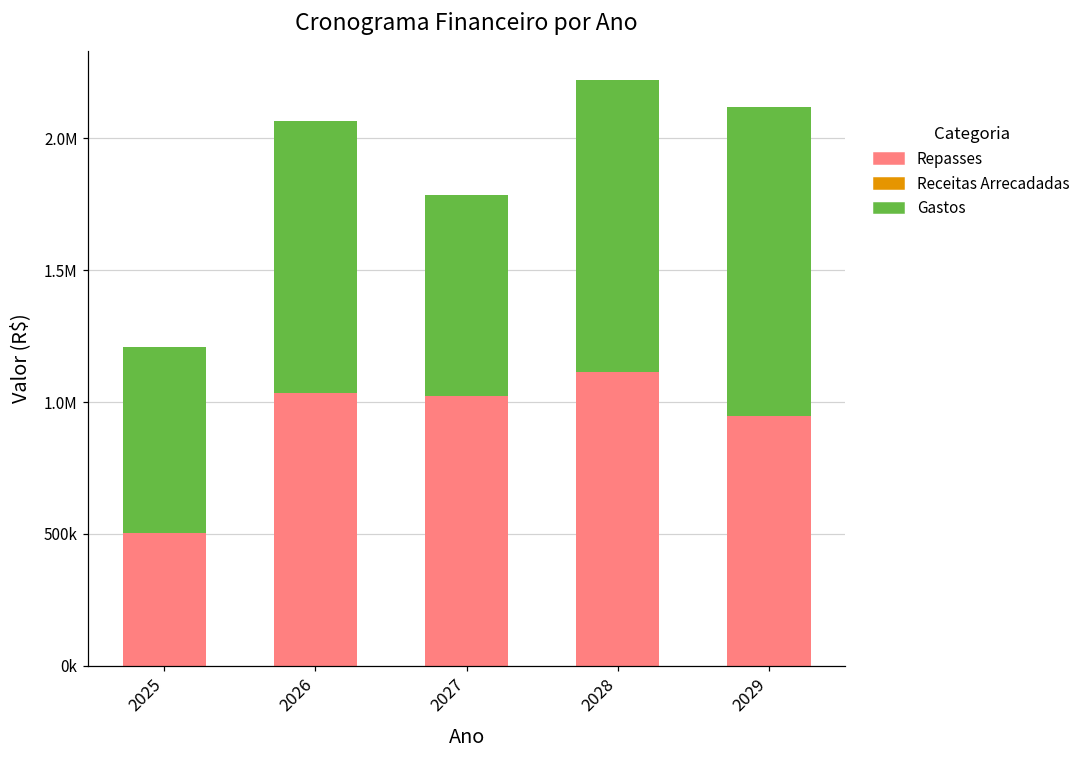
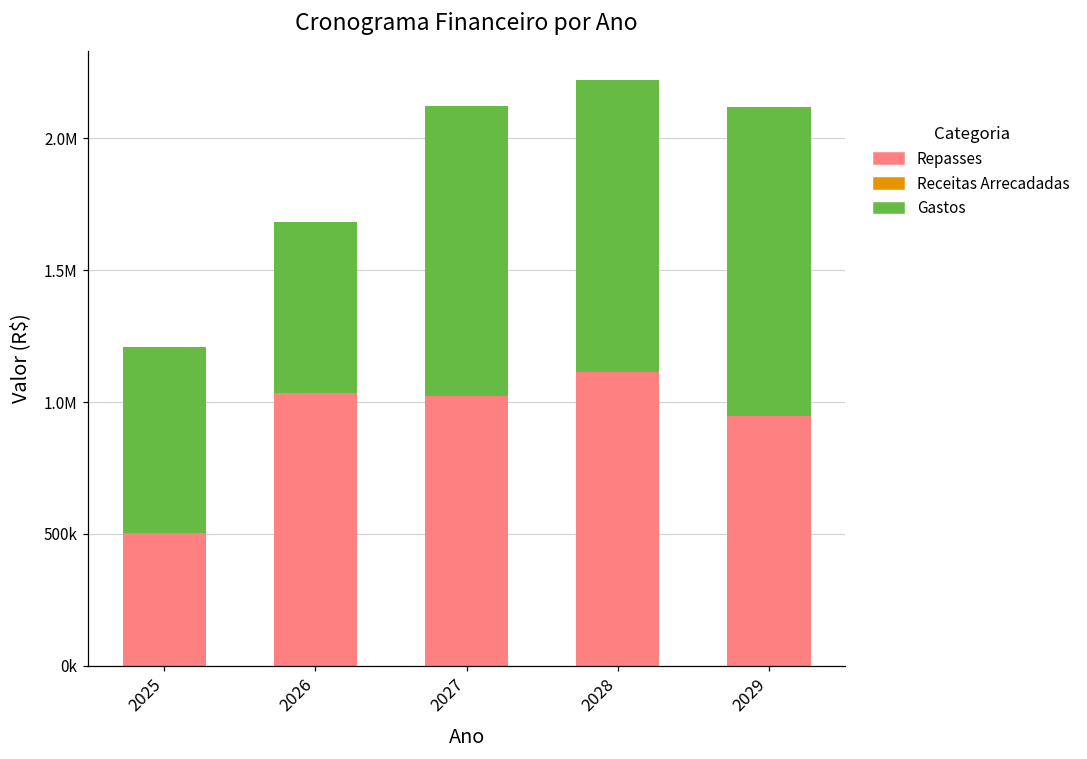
  {
    "Receitas Arrecadadas": {
      "2025": 500000,
      "2026": 1040000,
      "2027": 1020000,
      "2028": 1110000,
      "2029": 950000
    },
    "Gastos": {
      "2025": 710000,
-     "2026": 1030000,
-     "2027": 760000,
+     "2026": 650000,
+     "2027": 1100000,
      "2028": 1110000,
      "2029": 1170000
    }
  }
